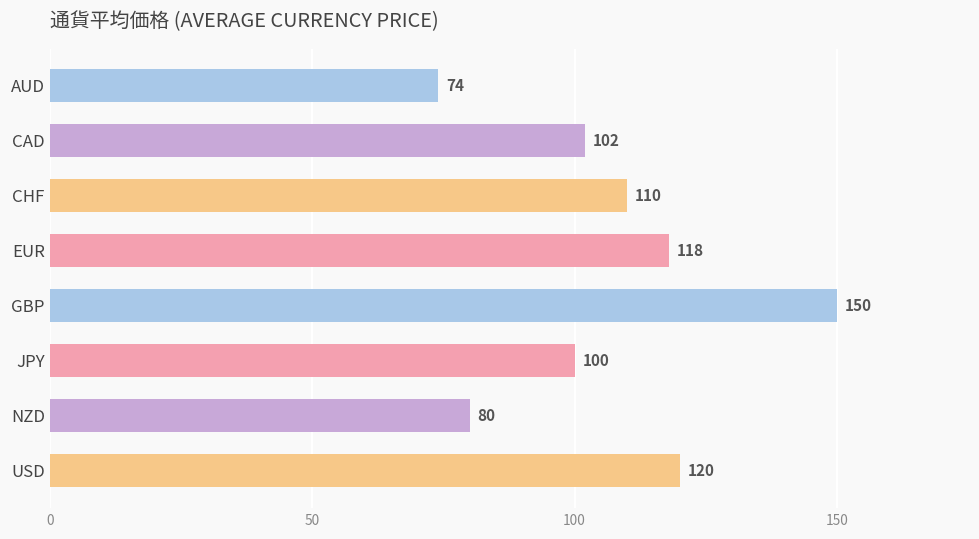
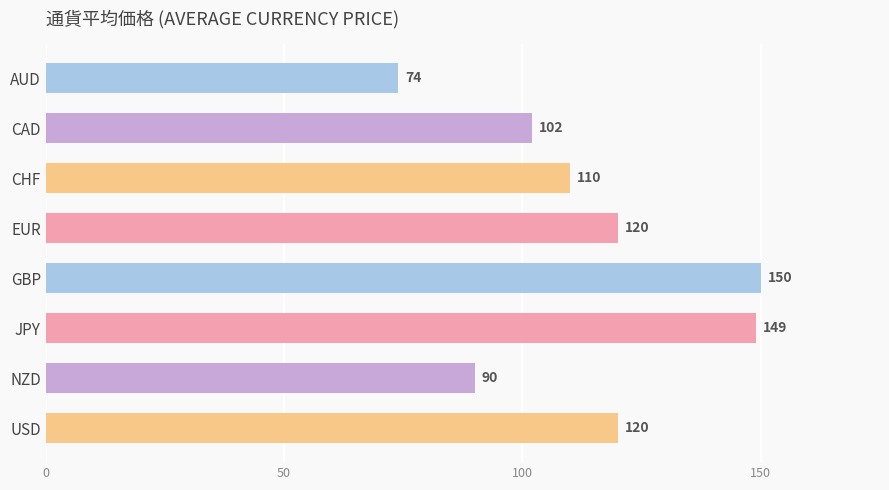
  {
    "AUD": 74,
    "CAD": 102,
    "CHF": 110,
-   "EUR": 118,
+   "EUR": 120,
    "GBP": 150,
-   "JPY": 100,
-   "NZD": 80,
+   "JPY": 149,
+   "NZD": 90,
    "USD": 120
  }
